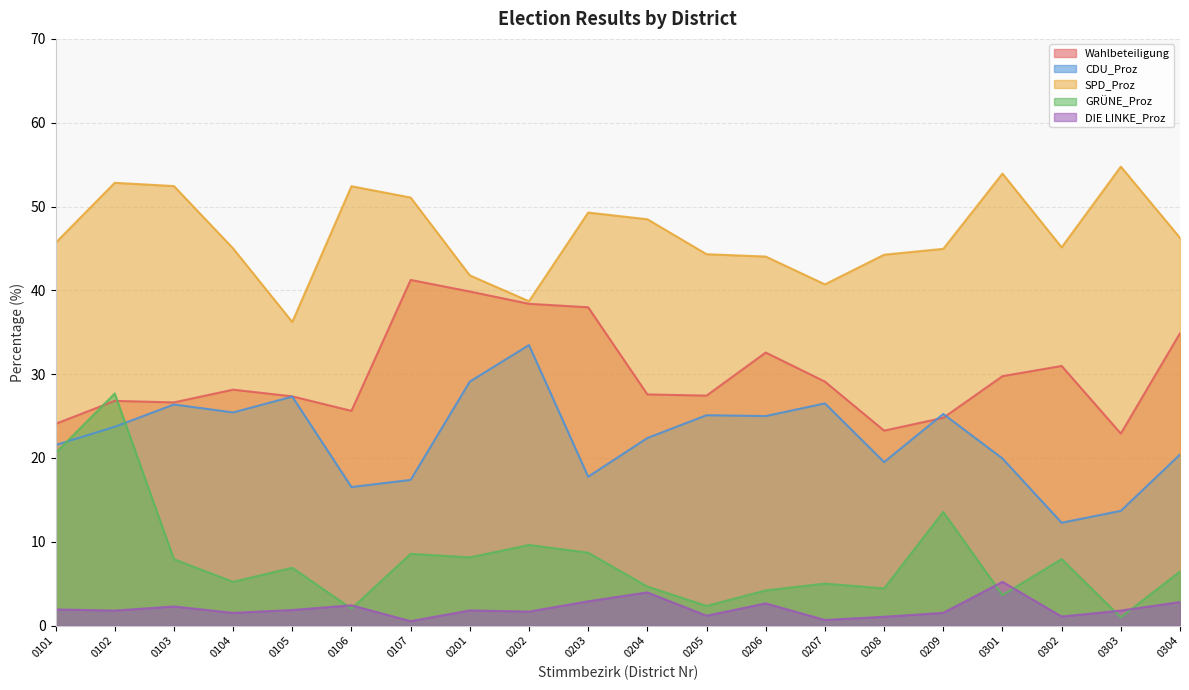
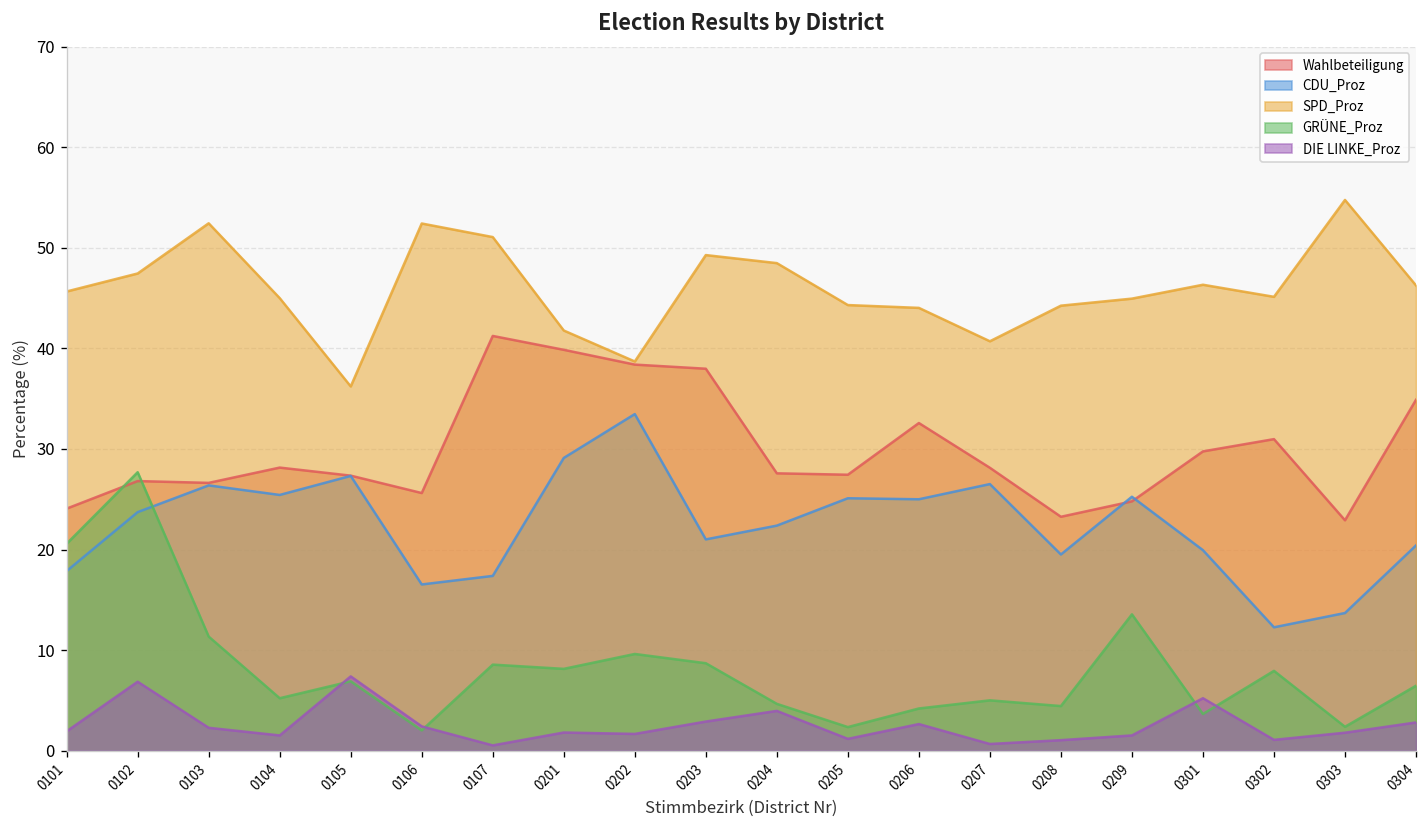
  {
    "Wahlbeteiligung": {
      "0101": 24,
      "0102": 27,
      "0104": 28,
      "0106": 26,
      "0107": 41,
      "0201": 40,
      "0202": 38,
      "0203": 38,
      "0204": 28,
      "0205": 27,
      "0206": 33,
-     "0207": 29,
+     "0207": 28,
      "0208": 23,
      "0209": 25,
      "0301": 30,
      "0302": 31,
      "0303": 23,
      "0304": 35
    },
    "CDU_Proz": {
-     "0101": 22,
+     "0101": 18,
      "0102": 24,
      "0104": 25,
      "0106": 17,
      "0107": 17,
      "0201": 29,
      "0202": 33,
-     "0203": 18,
+     "0203": 21,
      "0204": 22,
      "0205": 25,
      "0206": 25,
      "0207": 27,
      "0208": 20,
      "0209": 25,
      "0301": 20,
      "0302": 12,
      "0303": 14,
      "0304": 20
    },
    "SPD_Proz": {
      "0101": 46,
-     "0102": 53,
+     "0102": 47,
      "0103": 52,
      "0104": 45,
      "0105": 36,
      "0106": 52,
      "0107": 51,
      "0201": 42,
      "0202": 39,
      "0203": 49,
      "0204": 48,
      "0205": 44,
      "0206": 44,
      "0207": 41,
      "0208": 44,
      "0209": 45,
-     "0301": 54,
+     "0301": 46,
      "0302": 45,
      "0303": 55,
      "0304": 46
    },
    "GRÜNE_Proz": {
      "0101": 21,
      "0102": 28,
-     "0103": 8,
+     "0103": 11,
      "0104": 5,
      "0105": 7,
      "0106": 2,
      "0107": 9,
      "0201": 8,
      "0202": 10,
      "0203": 9,
      "0204": 5,
      "0205": 2,
      "0206": 4,
      "0207": 5,
      "0208": 4,
      "0209": 14,
      "0301": 4,
      "0302": 8,
-     "0303": 1,
+     "0303": 2,
      "0304": 6
    },
    "DIE LINKE_Proz": {
      "0101": 2,
-     "0102": 2,
+     "0102": 7,
      "0103": 2,
      "0104": 2,
-     "0105": 2,
+     "0105": 7,
      "0106": 2,
      "0107": 1,
      "0201": 2,
      "0202": 2,
      "0203": 3,
      "0204": 4,
      "0205": 1,
      "0206": 3,
      "0207": 1,
      "0208": 1,
      "0209": 2,
      "0301": 5,
      "0302": 1,
      "0303": 2,
      "0304": 3
    }
  }
